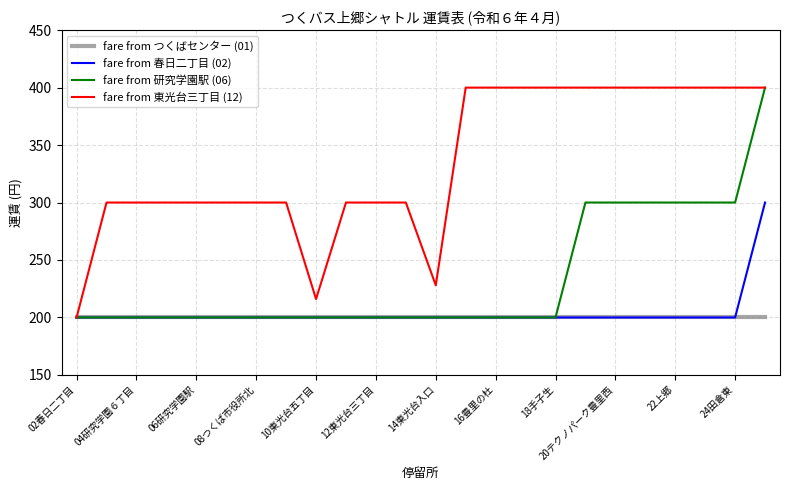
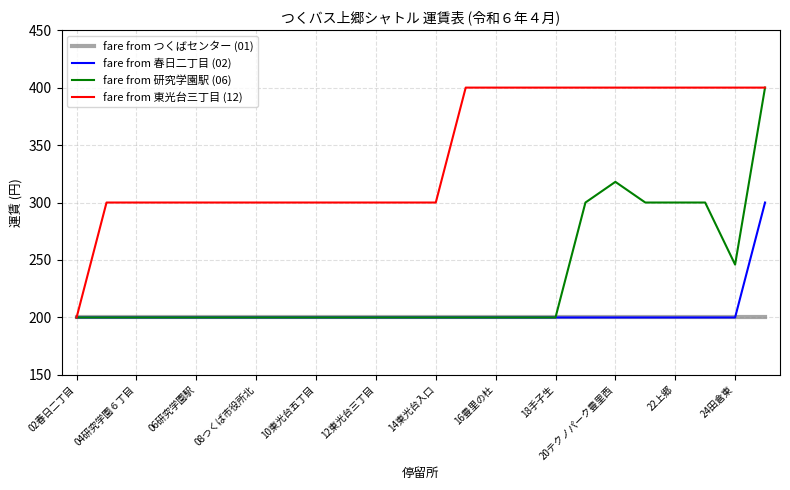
  {
    "fare from 研究学園駅 (06)": {
-     "20テクノパーク豊里西": 300,
+     "20テクノパーク豊里西": 318,
      "22上郷": 300,
-     "24田倉東": 300
+     "24田倉東": 246
    },
    "fare from 東光台三丁目 (12)": {
      "04研究学園６丁目": 300,
      "06研究学園駅": 300,
      "08つくば市役所北": 300,
-     "10東光台五丁目": 216,
+     "10東光台五丁目": 300,
      "12東光台三丁目": 300,
-     "14東光台入口": 228,
+     "14東光台入口": 300,
      "16豊里の杜": 400,
      "18手子生": 400,
      "20テクノパーク豊里西": 400,
      "22上郷": 400,
      "24田倉東": 400
    }
  }
